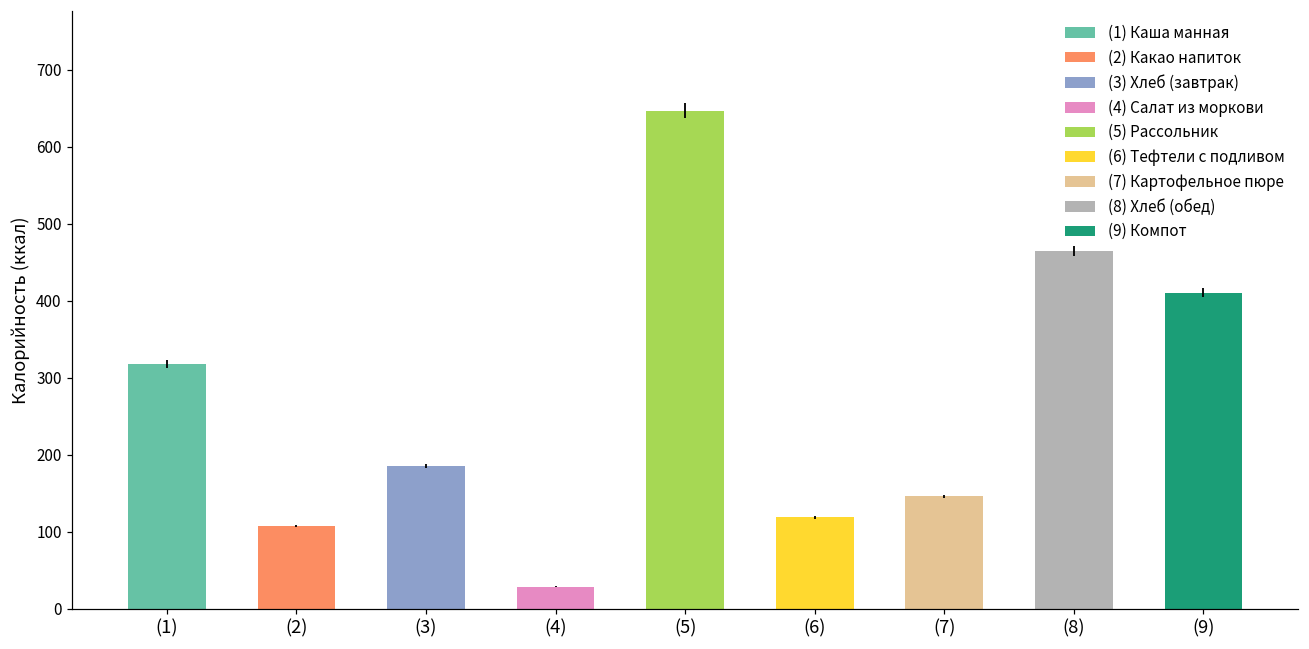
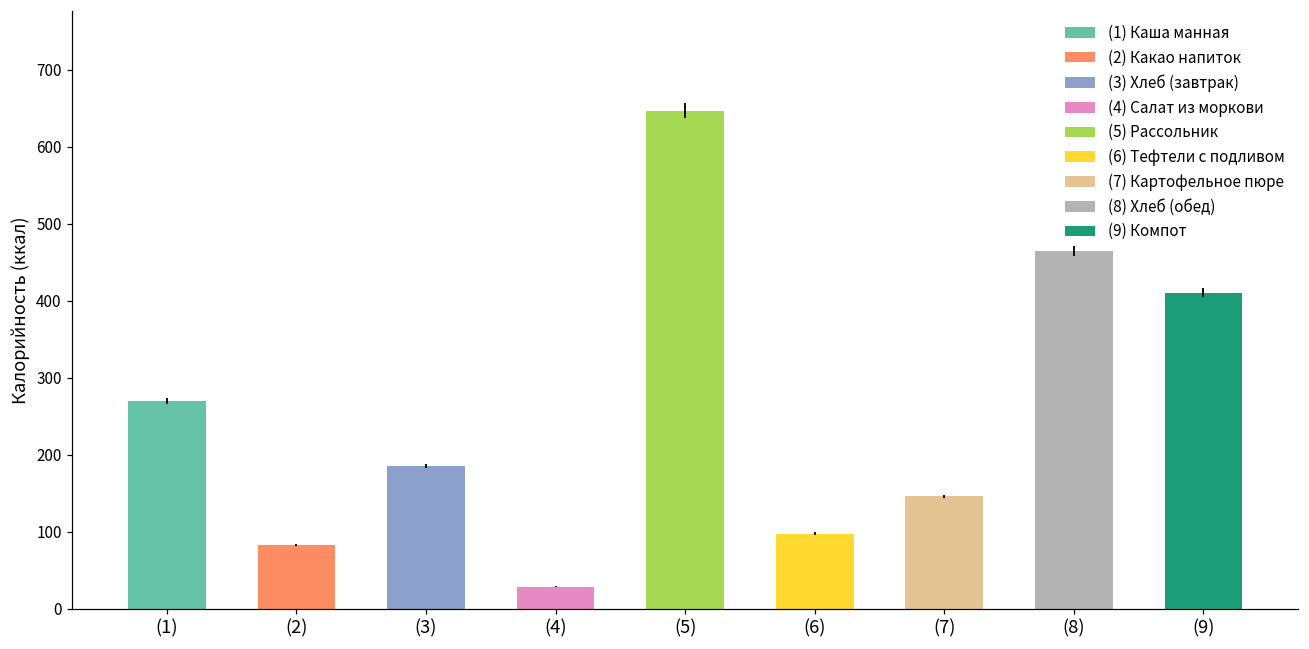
  {
-   "(1)": 320,
-   "(2)": 110,
+   "(1)": 270,
+   "(2)": 80,
    "(3)": 180,
    "(4)": 30,
    "(5)": 650,
-   "(6)": 120,
+   "(6)": 100,
    "(7)": 150,
    "(8)": 460,
    "(9)": 410
  }
